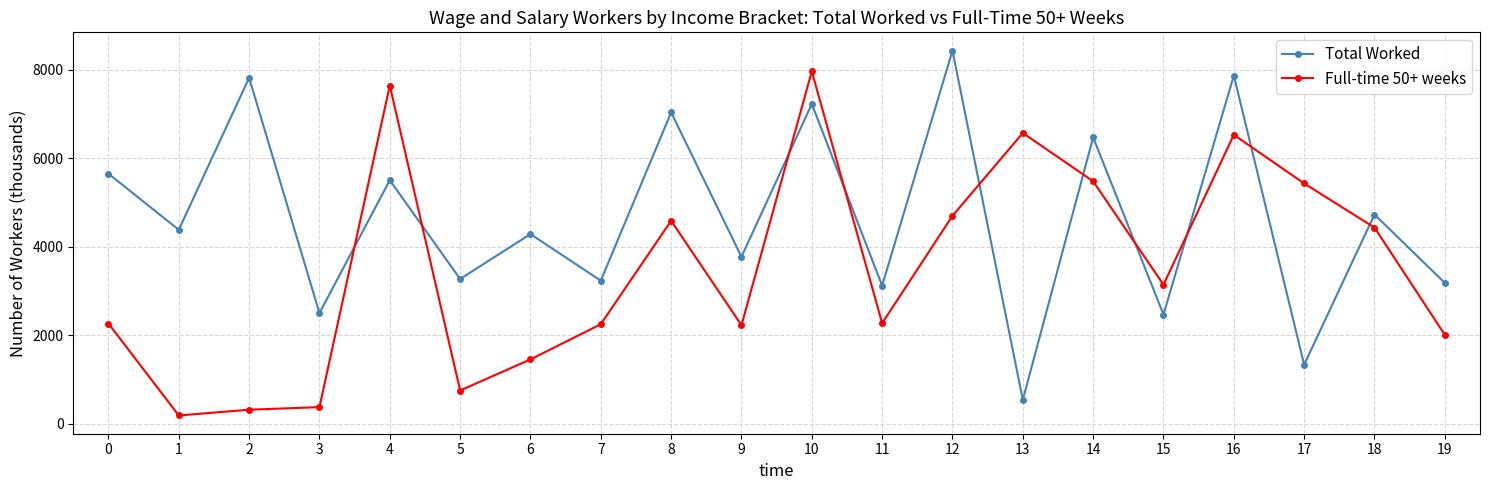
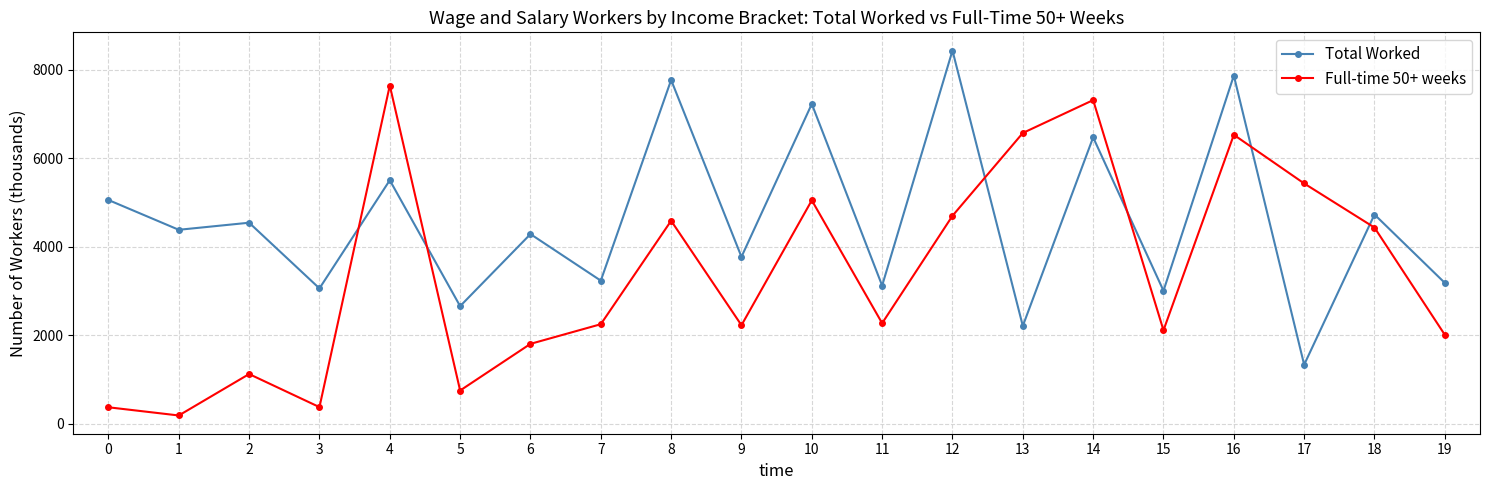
  {
    "Total Worked": {
-     "0": 5700,
+     "0": 5100,
      "1": 4400,
-     "2": 7800,
-     "3": 2500,
+     "2": 4500,
+     "3": 3100,
      "4": 5500,
-     "5": 3300,
+     "5": 2700,
      "6": 4300,
      "7": 3200,
-     "8": 7000,
+     "8": 7800,
      "9": 3800,
      "10": 7200,
      "11": 3100,
      "12": 8400,
-     "13": 500,
+     "13": 2200,
      "14": 6500,
-     "15": 2500,
+     "15": 3000,
      "16": 7900,
      "17": 1300,
      "18": 4700,
      "19": 3200
    },
    "Full-time 50+ weeks": {
-     "0": 2300,
+     "0": 400,
      "1": 200,
-     "2": 300,
+     "2": 1100,
      "3": 400,
      "4": 7600,
      "5": 800,
-     "6": 1500,
+     "6": 1800,
      "7": 2300,
      "8": 4600,
      "9": 2200,
-     "10": 8000,
+     "10": 5000,
      "11": 2300,
      "12": 4700,
      "13": 6600,
-     "14": 5500,
-     "15": 3100,
+     "14": 7300,
+     "15": 2100,
      "16": 6500,
      "17": 5400,
      "18": 4400,
      "19": 2000
    }
  }
